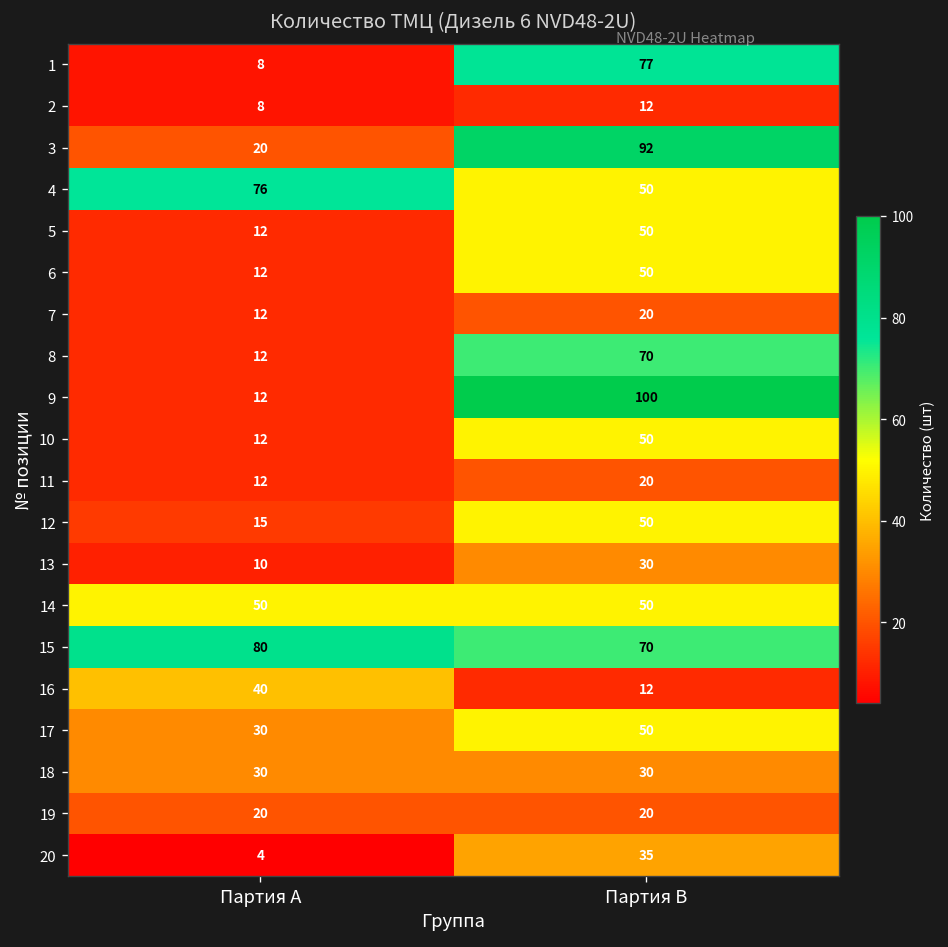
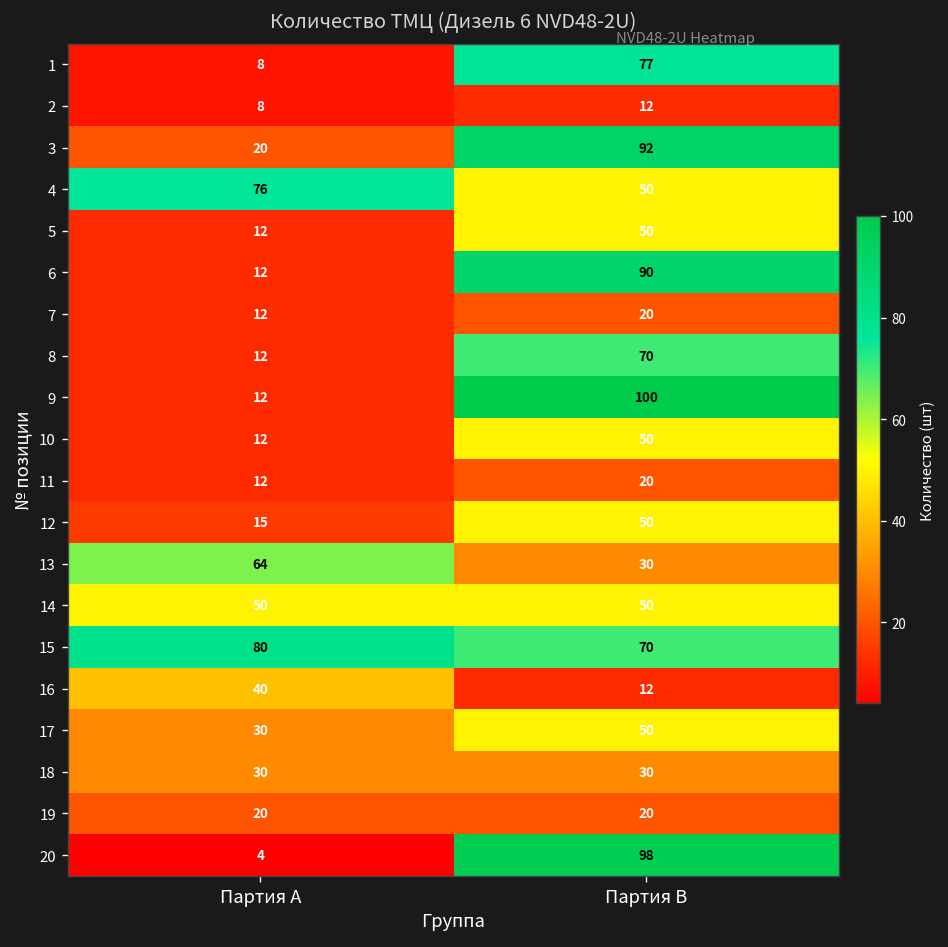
  {
    "1": {
      "Партия A": 8,
      "Партия B": 77
    },
    "2": {
      "Партия A": 8,
      "Партия B": 12
    },
    "3": {
      "Партия A": 20,
      "Партия B": 92
    },
    "4": {
      "Партия A": 76,
      "Партия B": 50
    },
    "5": {
      "Партия A": 12,
      "Партия B": 50
    },
    "6": {
      "Партия A": 12,
-     "Партия B": 50
+     "Партия B": 90
    },
    "7": {
      "Партия A": 12,
      "Партия B": 20
    },
    "8": {
      "Партия A": 12,
      "Партия B": 70
    },
    "9": {
      "Партия A": 12,
      "Партия B": 100
    },
    "10": {
      "Партия A": 12,
      "Партия B": 50
    },
    "11": {
      "Партия A": 12,
      "Партия B": 20
    },
    "12": {
      "Партия A": 15,
      "Партия B": 50
    },
    "13": {
-     "Партия A": 10,
+     "Партия A": 64,
      "Партия B": 30
    },
    "14": {
      "Партия A": 50,
      "Партия B": 50
    },
    "15": {
      "Партия A": 80,
      "Партия B": 70
    },
    "16": {
      "Партия A": 40,
      "Партия B": 12
    },
    "17": {
      "Партия A": 30,
      "Партия B": 50
    },
    "18": {
      "Партия A": 30,
      "Партия B": 30
    },
    "19": {
      "Партия A": 20,
      "Партия B": 20
    },
    "20": {
      "Партия A": 4,
-     "Партия B": 35
+     "Партия B": 98
    }
  }
